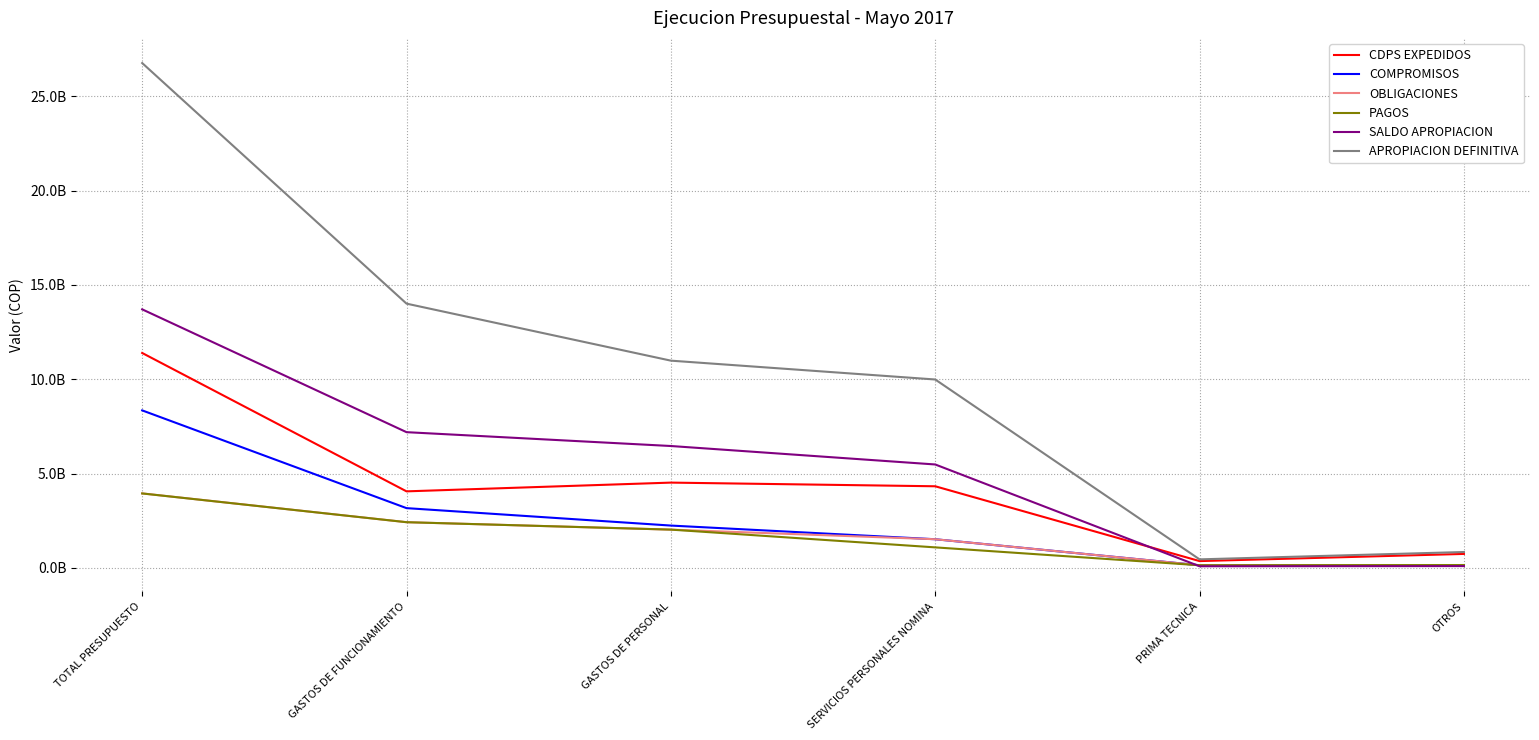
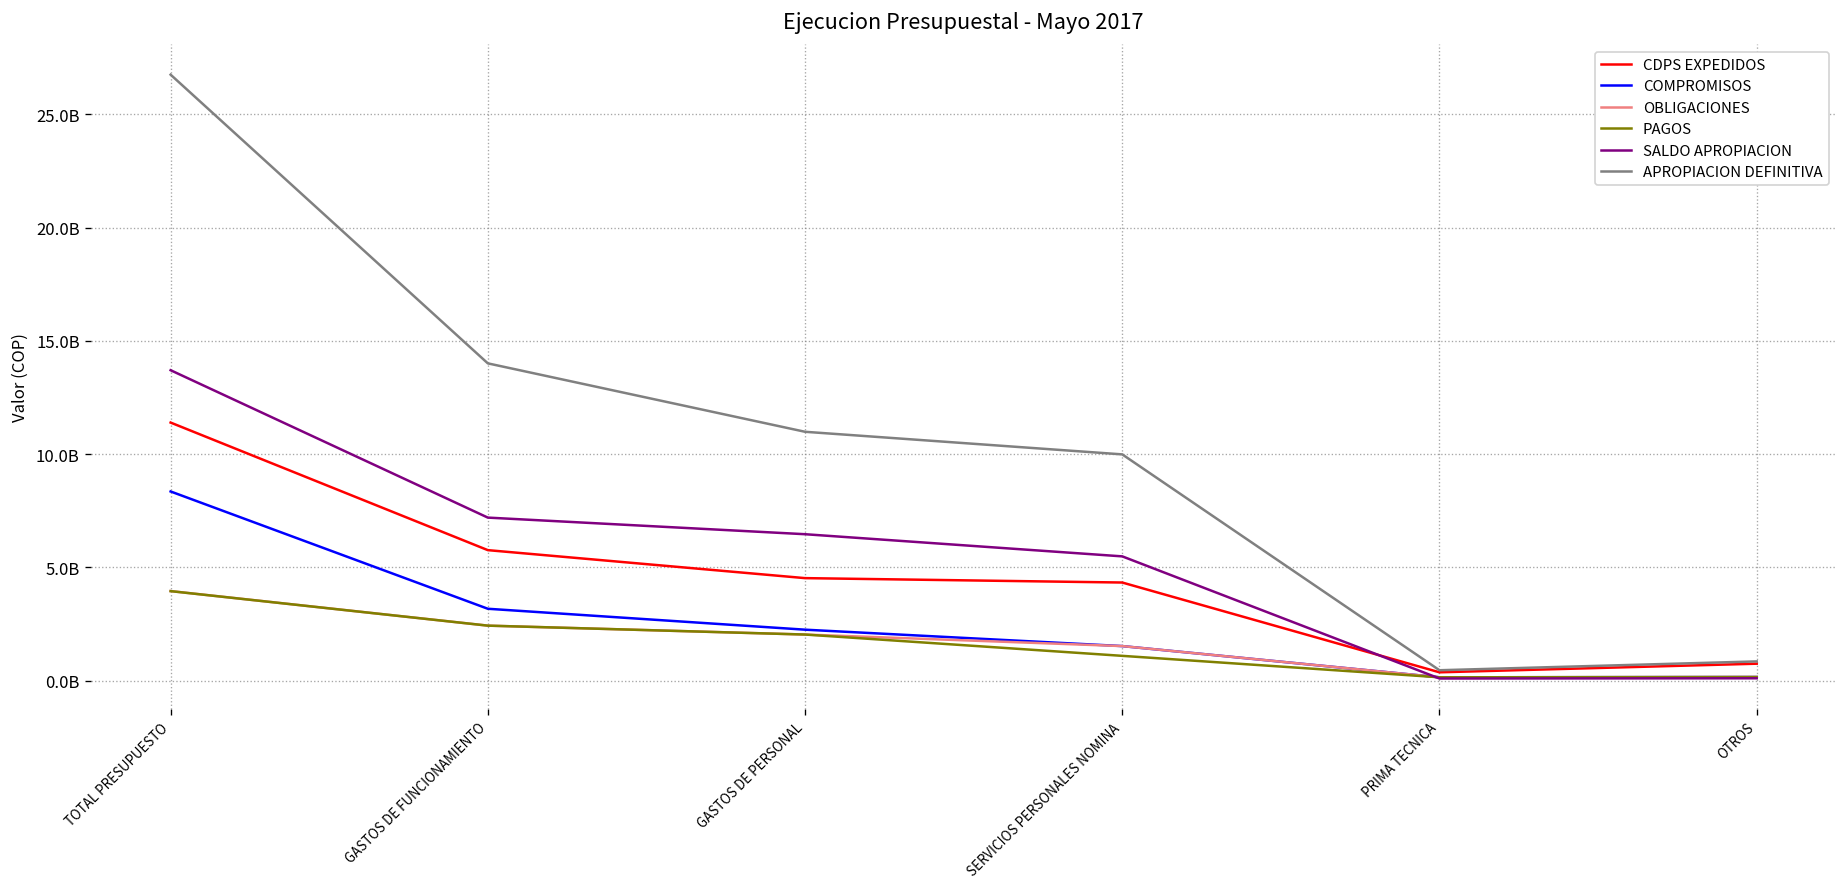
  {
    "CDPS EXPEDIDOS": {
      "TOTAL PRESUPUESTO": 11400000000,
-     "GASTOS DE FUNCIONAMIENTO": 4100000000,
+     "GASTOS DE FUNCIONAMIENTO": 5800000000,
      "GASTOS DE PERSONAL": 4500000000,
      "SERVICIOS PERSONALES NOMINA": 4300000000
    },
    "COMPROMISOS": {
      "TOTAL PRESUPUESTO": 8400000000,
      "GASTOS DE FUNCIONAMIENTO": 3200000000,
      "GASTOS DE PERSONAL": 2200000000
    },
    "PAGOS": {
      "SERVICIOS PERSONALES NOMINA": 1100000000
    },
    "SALDO APROPIACION": {
      "TOTAL PRESUPUESTO": 13700000000,
      "GASTOS DE FUNCIONAMIENTO": 7200000000,
      "GASTOS DE PERSONAL": 6500000000,
      "SERVICIOS PERSONALES NOMINA": 5500000000
    },
    "APROPIACION DEFINITIVA": {
      "TOTAL PRESUPUESTO": 26800000000,
      "GASTOS DE FUNCIONAMIENTO": 14000000000,
      "GASTOS DE PERSONAL": 11000000000,
      "SERVICIOS PERSONALES NOMINA": 10000000000
    }
  }
